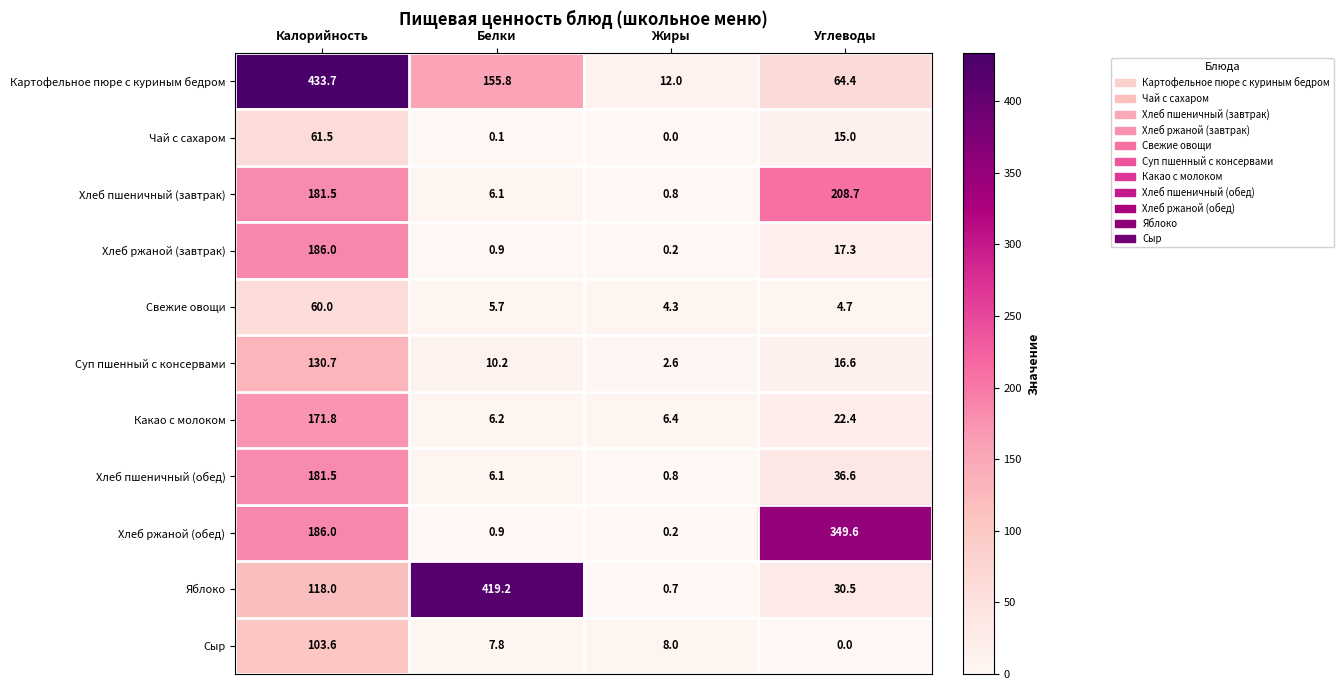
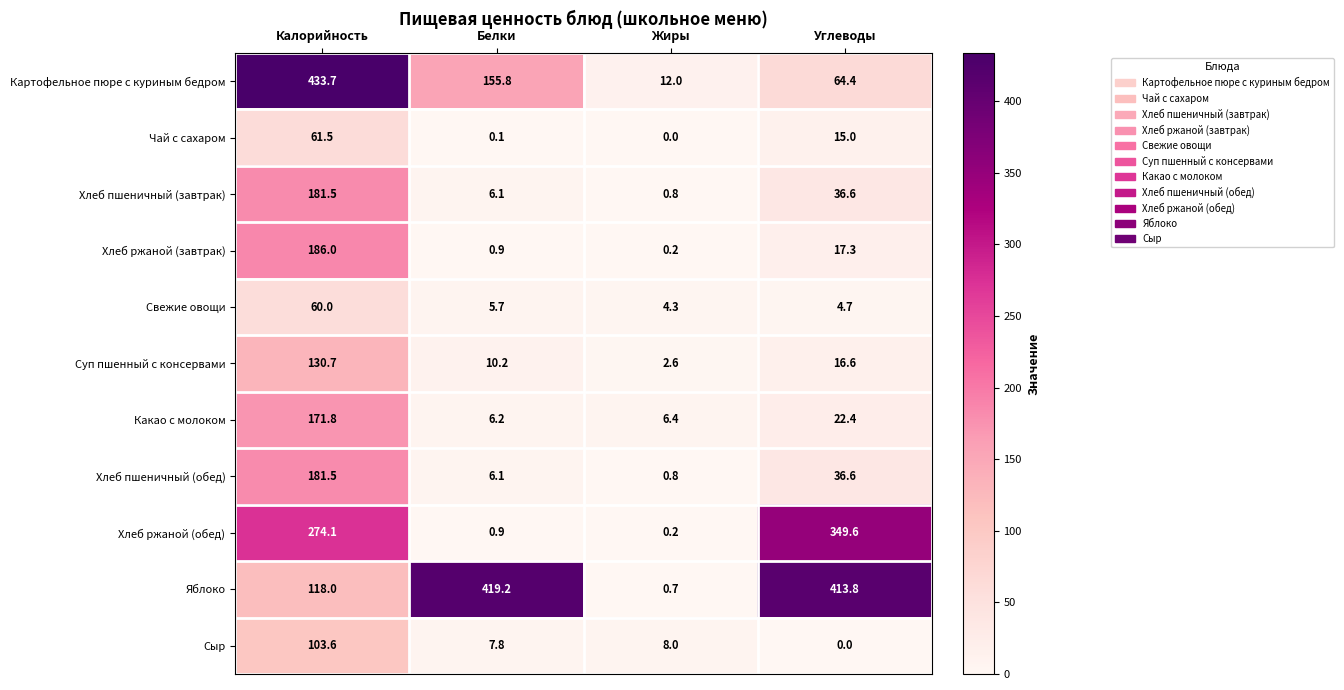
  {
    "Картофельное пюре с куриным бедром": {
      "Калорийность": 433.7,
      "Белки": 155.8,
      "Жиры": 12.0,
      "Углеводы": 64.4
    },
    "Чай с сахаром": {
      "Калорийность": 61.5,
      "Белки": 0.1,
      "Жиры": 0.0,
      "Углеводы": 15.0
    },
    "Хлеб пшеничный (завтрак)": {
      "Калорийность": 181.5,
      "Белки": 6.1,
      "Жиры": 0.8,
-     "Углеводы": 208.7
+     "Углеводы": 36.6
    },
    "Хлеб ржаной (завтрак)": {
      "Калорийность": 186.0,
      "Белки": 0.9,
      "Жиры": 0.2,
      "Углеводы": 17.3
    },
    "Свежие овощи": {
      "Калорийность": 60.0,
      "Белки": 5.7,
      "Жиры": 4.3,
      "Углеводы": 4.7
    },
    "Суп пшенный с консервами": {
      "Калорийность": 130.7,
      "Белки": 10.2,
      "Жиры": 2.6,
      "Углеводы": 16.6
    },
    "Какао с молоком": {
      "Калорийность": 171.8,
      "Белки": 6.2,
      "Жиры": 6.4,
      "Углеводы": 22.4
    },
    "Хлеб пшеничный (обед)": {
      "Калорийность": 181.5,
      "Белки": 6.1,
      "Жиры": 0.8,
      "Углеводы": 36.6
    },
    "Хлеб ржаной (обед)": {
-     "Калорийность": 186.0,
+     "Калорийность": 274.1,
      "Белки": 0.9,
      "Жиры": 0.2,
      "Углеводы": 349.6
    },
    "Яблоко": {
      "Калорийность": 118.0,
      "Белки": 419.2,
      "Жиры": 0.7,
-     "Углеводы": 30.5
+     "Углеводы": 413.8
    },
    "Сыр": {
      "Калорийность": 103.6,
      "Белки": 7.8,
      "Жиры": 8.0,
      "Углеводы": 0.0
    }
  }
